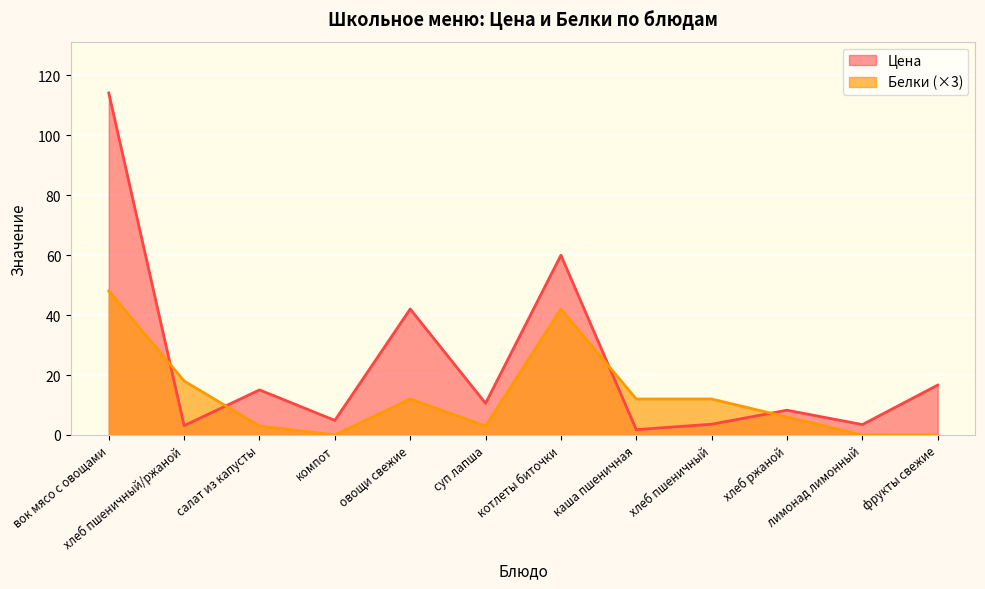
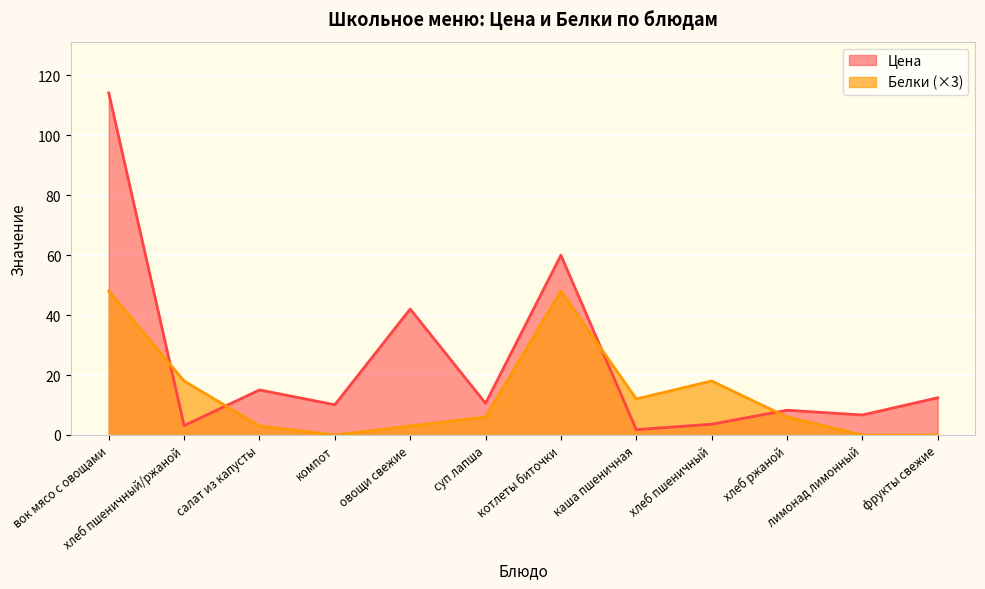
  {
    "Цена": {
      "вок мясо с овощами": 114,
      "хлеб пшеничный/ржаной": 3,
      "салат из капусты": 15,
-     "компот": 5,
+     "компот": 10,
      "овощи свежие": 42,
      "суп лапша": 11,
      "котлеты биточки": 60,
      "каша пшеничная": 2,
      "хлеб пшеничный": 4,
      "хлеб ржаной": 8,
-     "лимонад лимонный": 3,
-     "фрукты свежие": 17
+     "лимонад лимонный": 7,
+     "фрукты свежие": 12
    },
    "Белки (×3)": {
      "вок мясо с овощами": 48,
      "хлеб пшеничный/ржаной": 18,
      "салат из капусты": 3,
      "компот": 0,
-     "овощи свежие": 12,
-     "суп лапша": 3,
-     "котлеты биточки": 42,
+     "овощи свежие": 3,
+     "суп лапша": 6,
+     "котлеты биточки": 48,
      "каша пшеничная": 12,
-     "хлеб пшеничный": 12,
+     "хлеб пшеничный": 18,
      "хлеб ржаной": 6,
      "лимонад лимонный": 0,
      "фрукты свежие": 0
    }
  }
